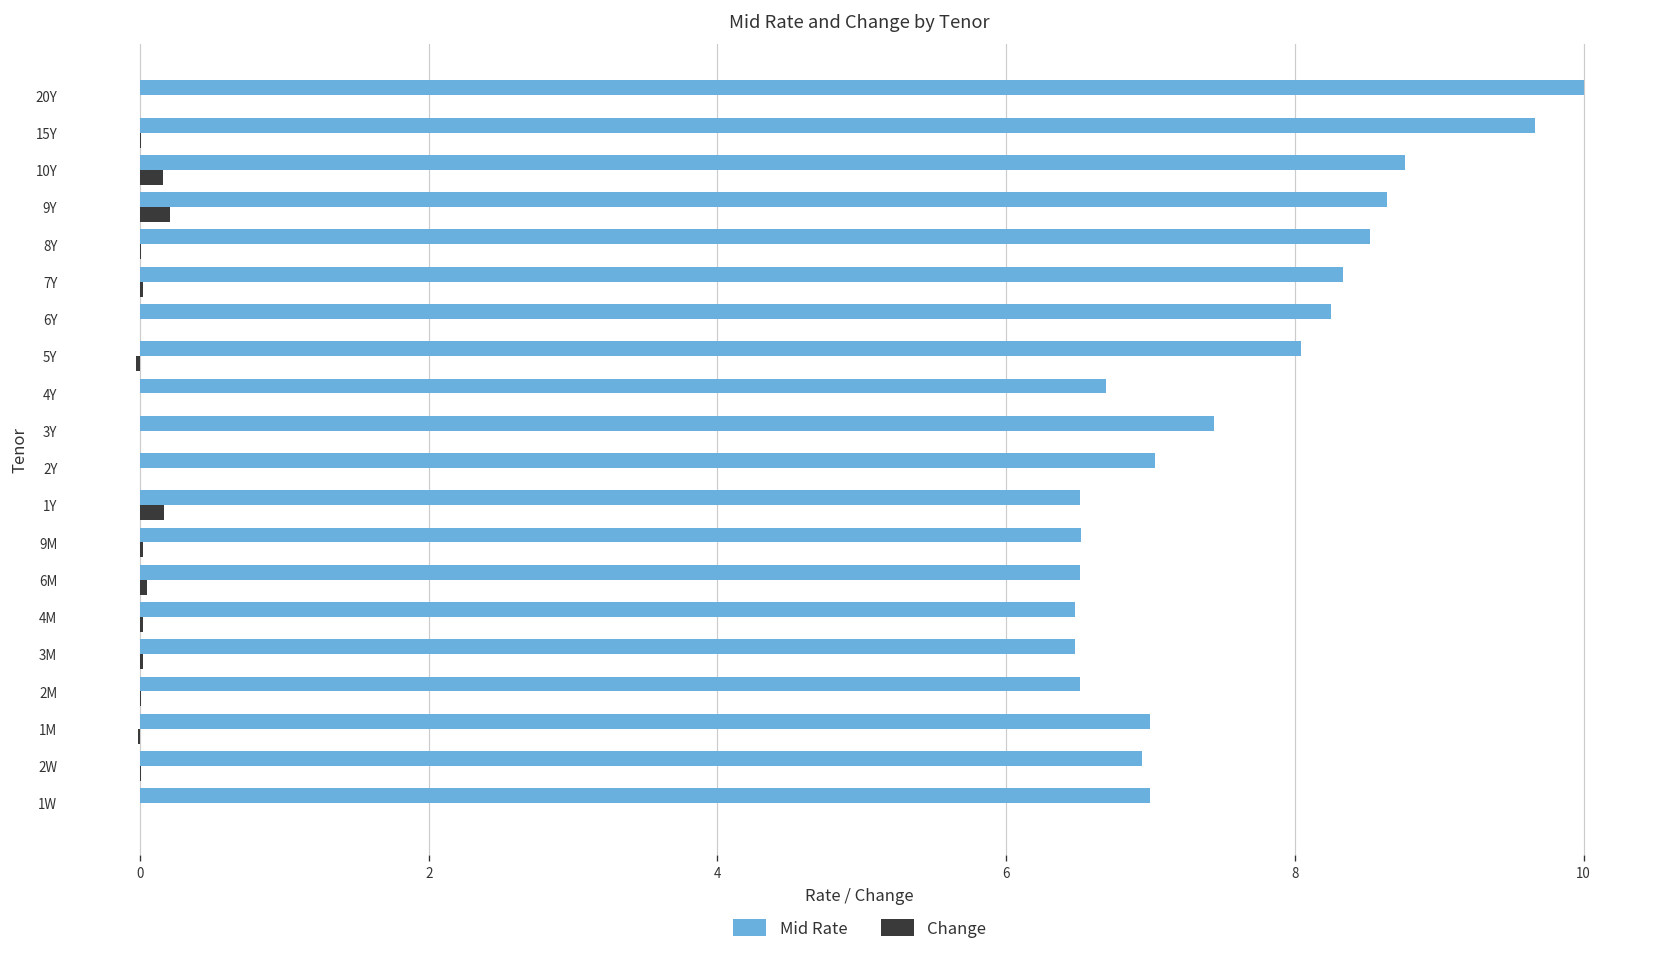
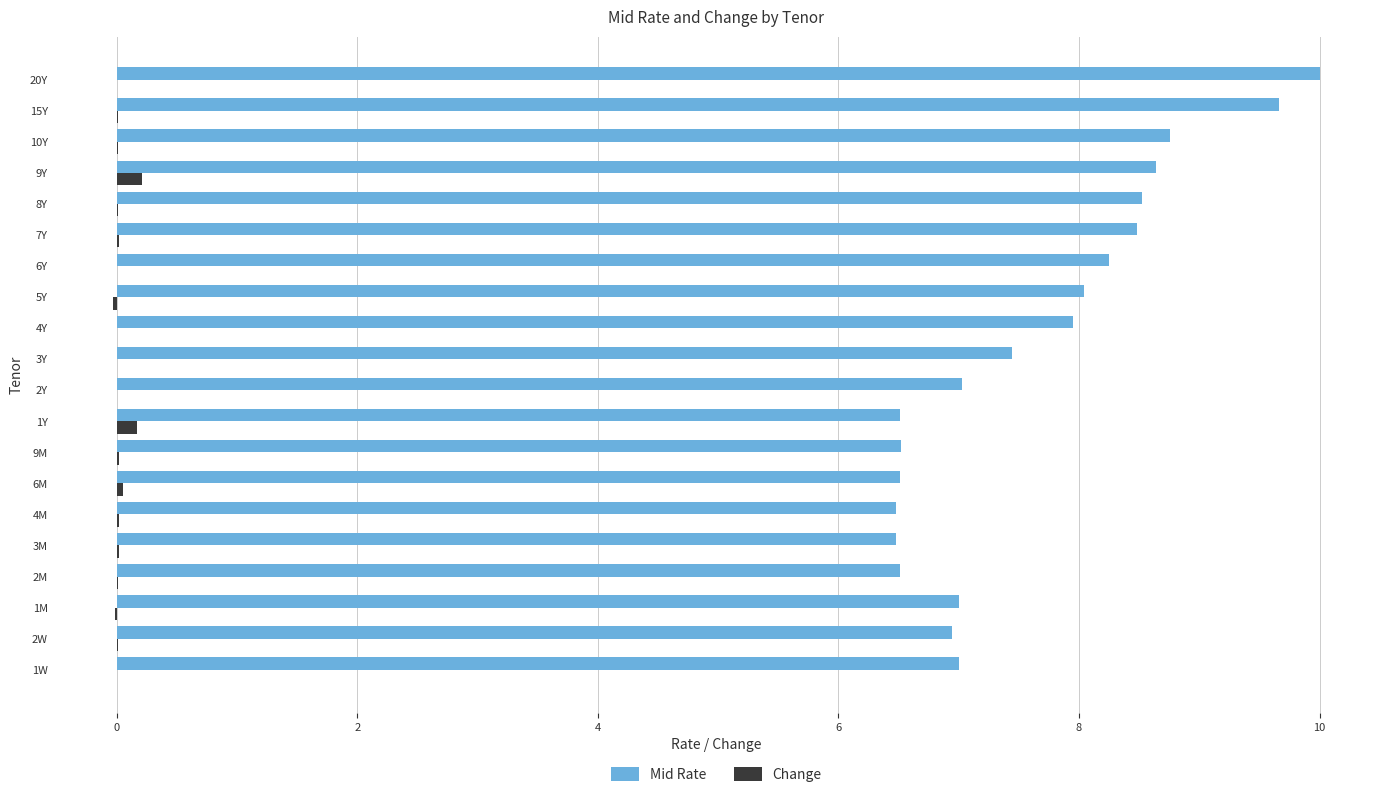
  {
    "Mid Rate": {
      "20Y": 10.00,
      "15Y": 9.66,
      "10Y": 8.76,
      "9Y": 8.64,
      "8Y": 8.52,
-     "7Y": 8.33,
+     "7Y": 8.48,
      "6Y": 8.25,
      "5Y": 8.04,
-     "4Y": 6.69,
+     "4Y": 7.95,
      "3Y": 7.44,
      "2Y": 7.03,
      "1Y": 6.51,
      "9M": 6.52,
      "6M": 6.51,
      "4M": 6.48,
      "3M": 6.48,
      "2M": 6.51,
      "1M": 7.00,
      "2W": 6.94,
      "1W": 7.00
    },
    "Change": {
      "20Y": 0.00,
-     "10Y": 0.16,
+     "10Y": 0.01,
      "9Y": 0.21,
      "6Y": 0.00,
      "5Y": -0.03,
      "4Y": 0.00,
      "3Y": 0.00,
      "2Y": 0.00,
      "1Y": 0.17,
      "6M": 0.05,
      "1W": 0.00
    }
  }
